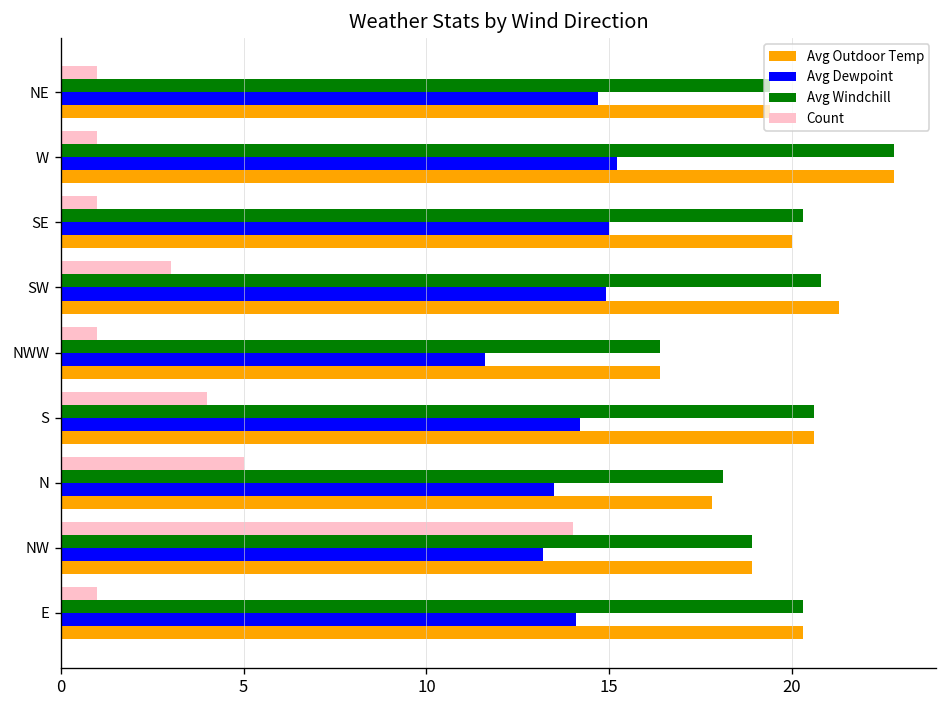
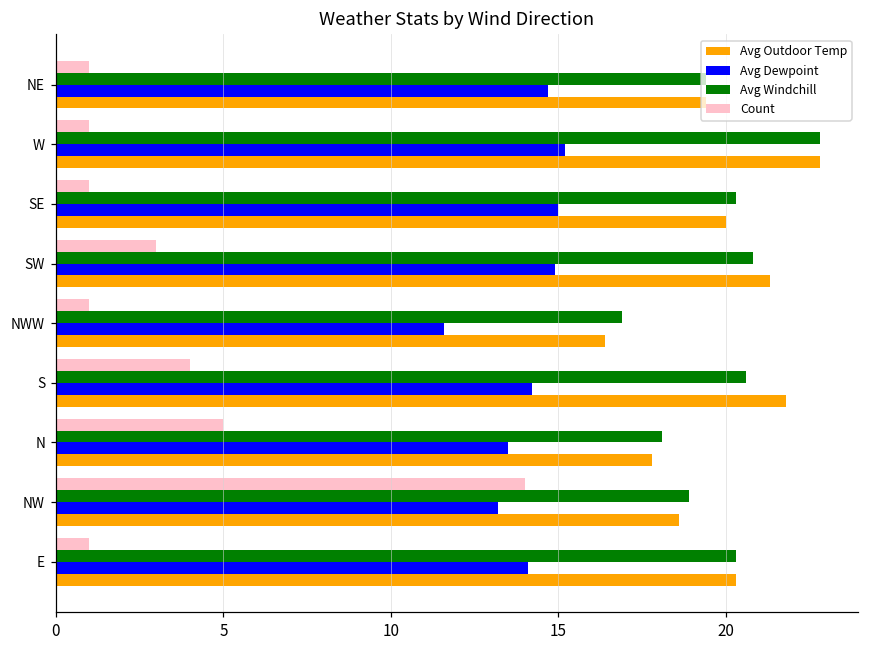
  {
    "Avg Outdoor Temp": {
      "W": 22.8,
      "SE": 20.0,
      "SW": 21.3,
      "NWW": 16.4,
-     "S": 20.6,
+     "S": 21.8,
      "N": 17.8,
-     "NW": 18.9,
+     "NW": 18.6,
      "E": 20.3
    },
    "Avg Dewpoint": {
      "NE": 14.7,
      "W": 15.2,
      "SE": 15.0,
      "SW": 14.9,
      "NWW": 11.6,
      "S": 14.2,
      "N": 13.5,
      "NW": 13.2,
      "E": 14.1
    },
    "Avg Windchill": {
      "W": 22.8,
      "SE": 20.3,
      "SW": 20.8,
-     "NWW": 16.4,
+     "NWW": 16.9,
      "S": 20.6,
      "N": 18.1,
      "NW": 18.9,
      "E": 20.3
    },
    "Count": {
      "NE": 1.0,
      "W": 1.0,
      "SE": 1.0,
      "SW": 3.0,
      "NWW": 1.0,
      "S": 4.0,
      "N": 5.0,
      "NW": 14.0,
      "E": 1.0
    }
  }
